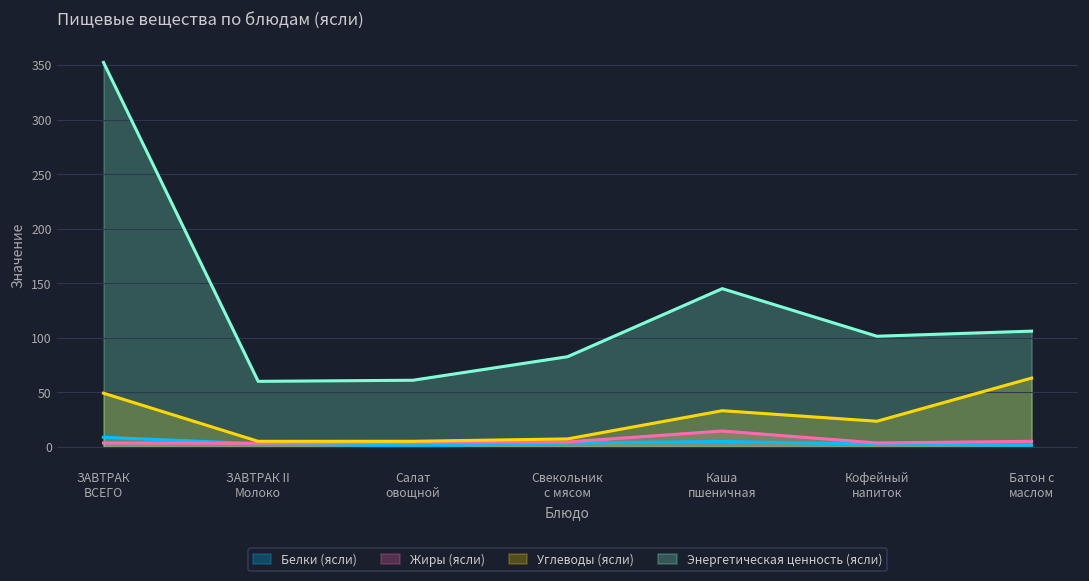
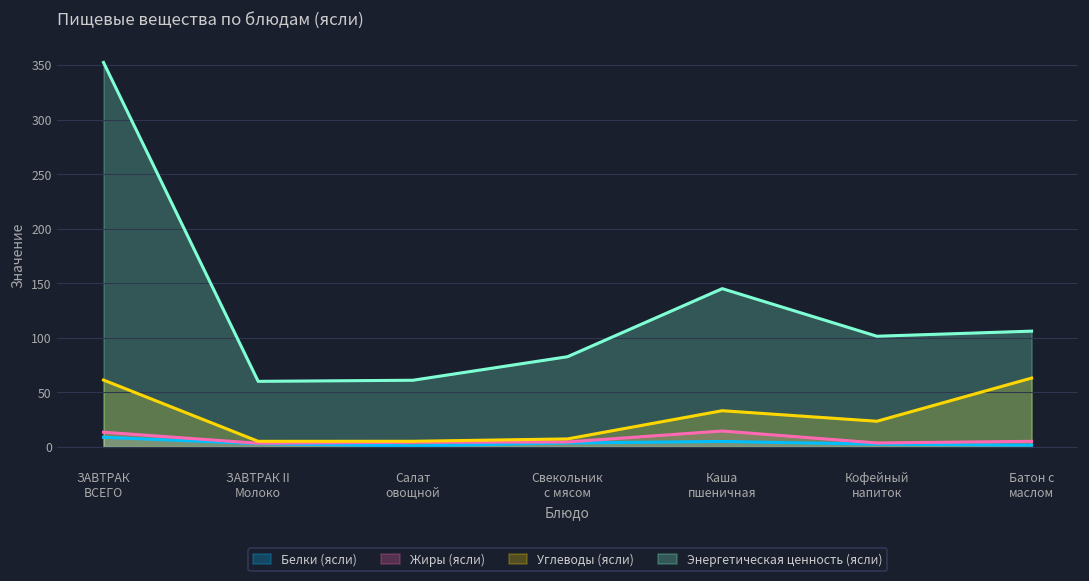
  {
    "Жиры (ясли)": {
-     "ЗАВТРАК ВСЕГО": 0,
+     "ЗАВТРАК ВСЕГО": 10,
      "Каша пшеничная": 10,
      "Батон с маслом": 0
    },
    "Углеводы (ясли)": {
-     "ЗАВТРАК ВСЕГО": 50,
+     "ЗАВТРАК ВСЕГО": 60,
      "Свекольник с мясом": 10,
      "Каша пшеничная": 30,
      "Кофейный напиток": 20,
      "Батон с маслом": 60
    }
  }
